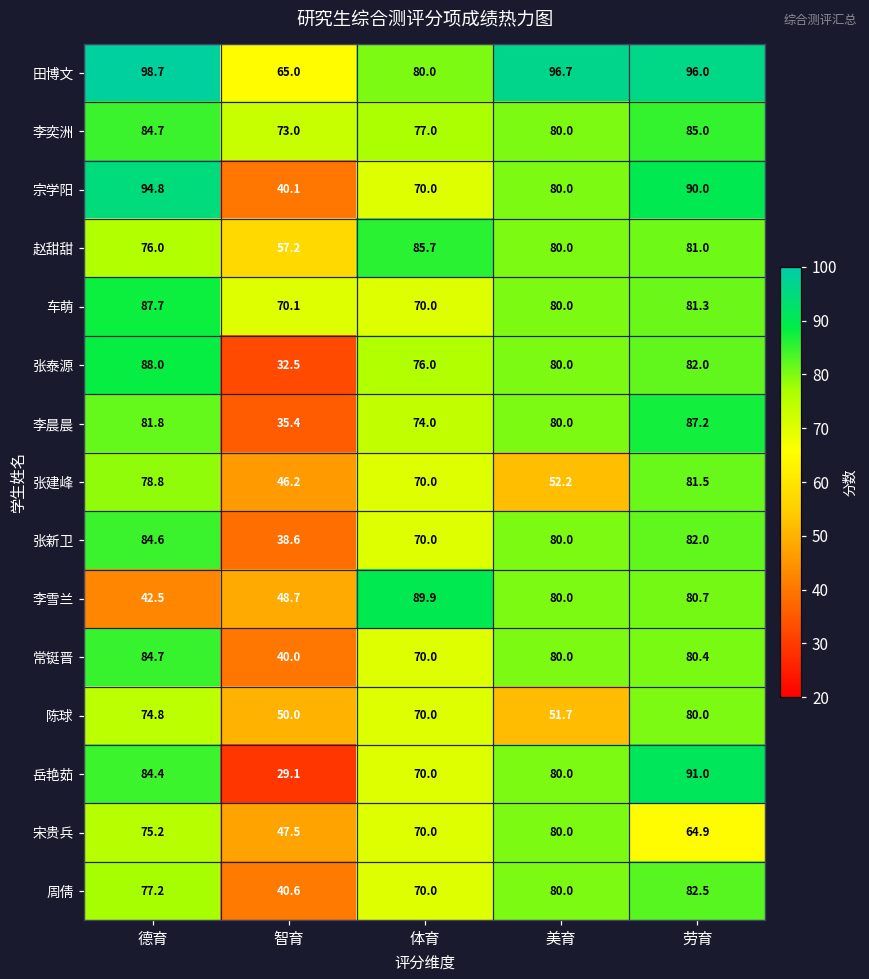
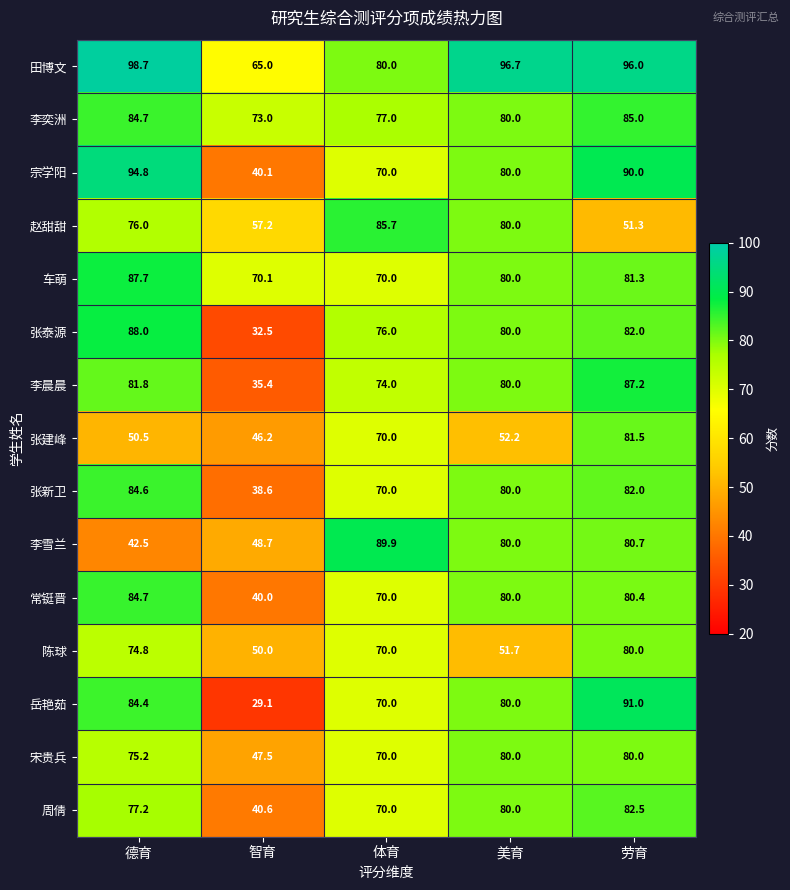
  {
    "田博文": {
      "德育": 98.7,
      "智育": 65.0,
      "体育": 80.0,
      "美育": 96.7,
      "劳育": 96.0
    },
    "李奕洲": {
      "德育": 84.7,
      "智育": 73.0,
      "体育": 77.0,
      "美育": 80.0,
      "劳育": 85.0
    },
    "宗学阳": {
      "德育": 94.8,
      "智育": 40.1,
      "体育": 70.0,
      "美育": 80.0,
      "劳育": 90.0
    },
    "赵甜甜": {
      "德育": 76.0,
      "智育": 57.2,
      "体育": 85.7,
      "美育": 80.0,
-     "劳育": 81.0
+     "劳育": 51.3
    },
    "车萌": {
      "德育": 87.7,
      "智育": 70.1,
      "体育": 70.0,
      "美育": 80.0,
      "劳育": 81.3
    },
    "张泰源": {
      "德育": 88.0,
      "智育": 32.5,
      "体育": 76.0,
      "美育": 80.0,
      "劳育": 82.0
    },
    "李晨晨": {
      "德育": 81.8,
      "智育": 35.4,
      "体育": 74.0,
      "美育": 80.0,
      "劳育": 87.2
    },
    "张建峰": {
-     "德育": 78.8,
+     "德育": 50.5,
      "智育": 46.2,
      "体育": 70.0,
      "美育": 52.2,
      "劳育": 81.5
    },
    "张新卫": {
      "德育": 84.6,
      "智育": 38.6,
      "体育": 70.0,
      "美育": 80.0,
      "劳育": 82.0
    },
    "李雪兰": {
      "德育": 42.5,
      "智育": 48.7,
      "体育": 89.9,
      "美育": 80.0,
      "劳育": 80.7
    },
    "常铤晋": {
      "德育": 84.7,
      "智育": 40.0,
      "体育": 70.0,
      "美育": 80.0,
      "劳育": 80.4
    },
    "陈球": {
      "德育": 74.8,
      "智育": 50.0,
      "体育": 70.0,
      "美育": 51.7,
      "劳育": 80.0
    },
    "岳艳茹": {
      "德育": 84.4,
      "智育": 29.1,
      "体育": 70.0,
      "美育": 80.0,
      "劳育": 91.0
    },
    "宋贵兵": {
      "德育": 75.2,
      "智育": 47.5,
      "体育": 70.0,
      "美育": 80.0,
-     "劳育": 64.9
+     "劳育": 80.0
    },
    "周倩": {
      "德育": 77.2,
      "智育": 40.6,
      "体育": 70.0,
      "美育": 80.0,
      "劳育": 82.5
    }
  }
